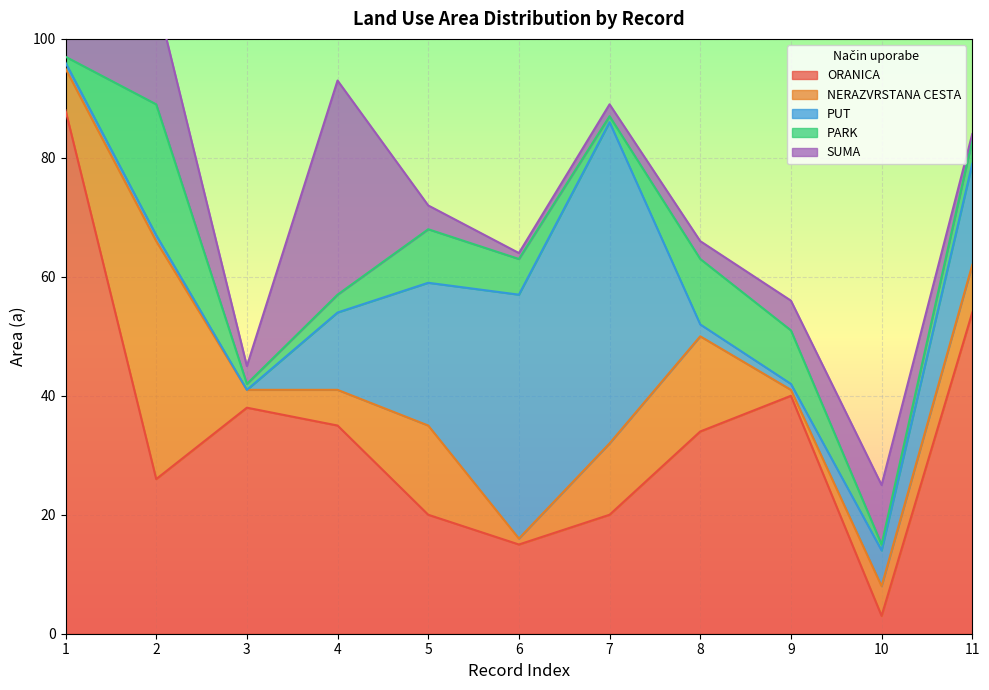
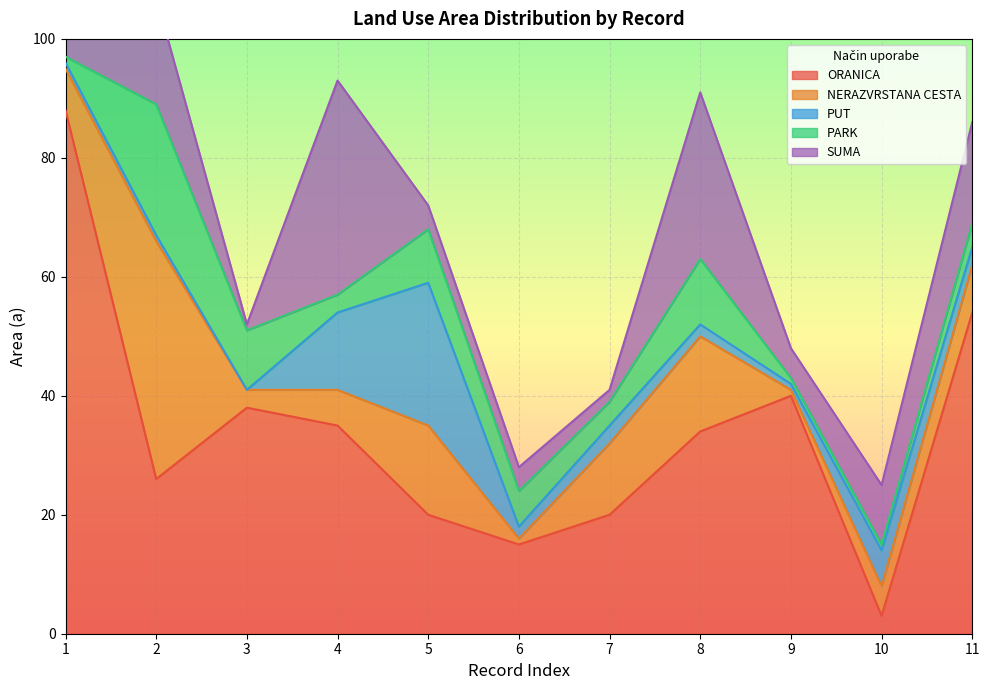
  {
    "PUT": {
      "1": 1,
      "2": 1,
      "4": 13,
      "5": 24,
-     "6": 41,
-     "7": 54,
+     "6": 2,
+     "7": 3,
      "8": 2,
      "9": 1,
      "10": 6,
-     "11": 17
+     "11": 3
    },
    "PARK": {
      "1": 1,
      "2": 22,
-     "3": 1,
+     "3": 10,
      "4": 3,
      "5": 9,
      "6": 6,
-     "7": 1,
+     "7": 4,
      "8": 11,
-     "9": 9,
+     "9": 1,
      "10": 1,
      "11": 4
    },
    "SUMA": {
-     "3": 3,
+     "3": 1,
      "4": 36,
      "5": 4,
-     "6": 1,
+     "6": 4,
      "7": 2,
-     "8": 3,
+     "8": 28,
      "9": 5,
      "10": 10,
-     "11": 1
+     "11": 17
    }
  }
